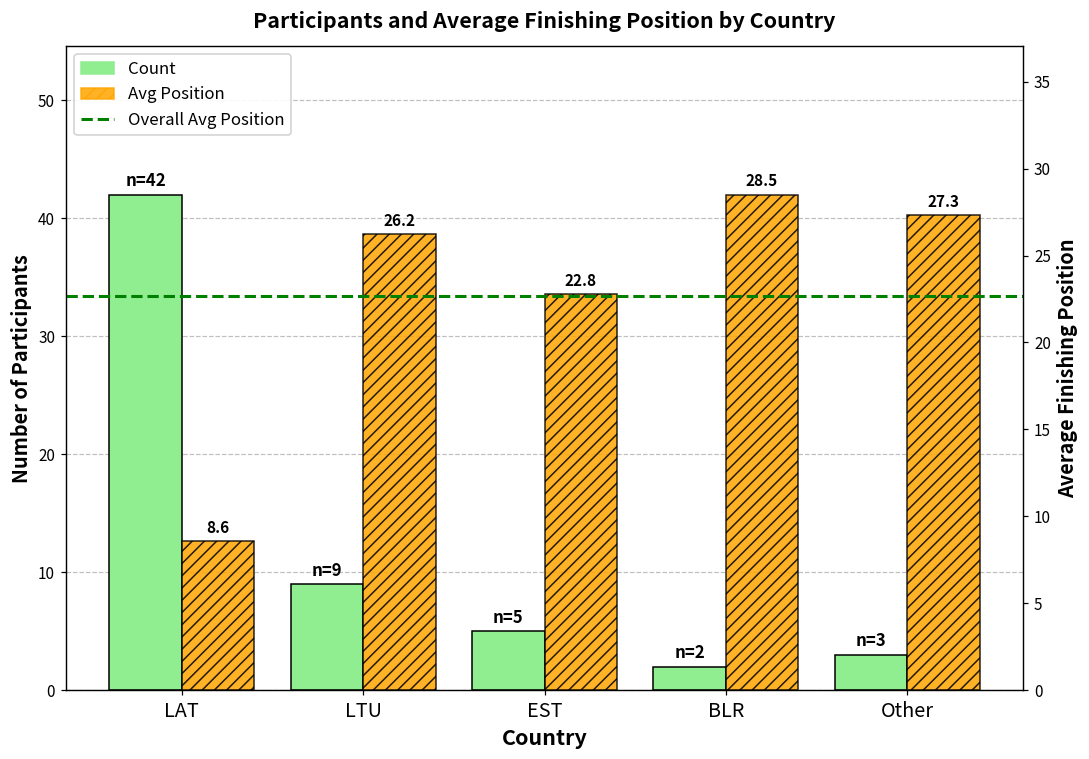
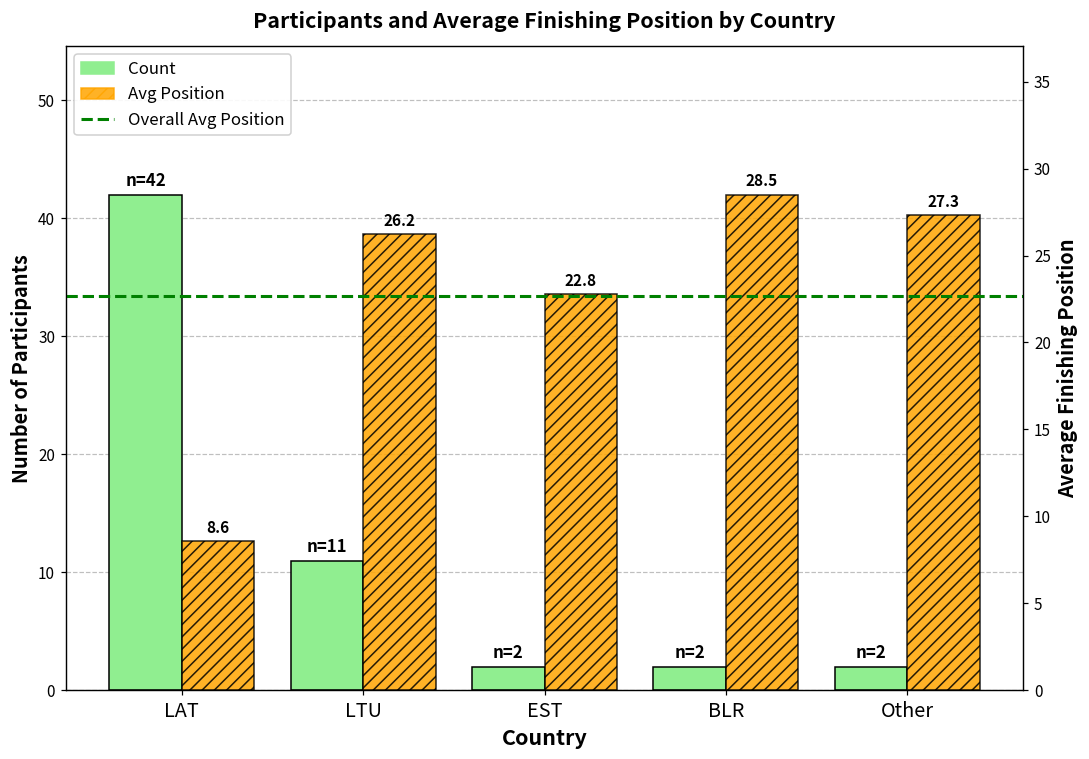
  {
    "Count": {
      "LAT": 42,
-     "LTU": 9,
-     "EST": 5,
+     "LTU": 11,
+     "EST": 2,
      "BLR": 2,
-     "Other": 3
+     "Other": 2
    },
    "Avg Position": {
      "LAT": 8.6,
      "LTU": 26.2,
      "EST": 22.8,
      "BLR": 28.5,
      "Other": 27.3
    }
  }
